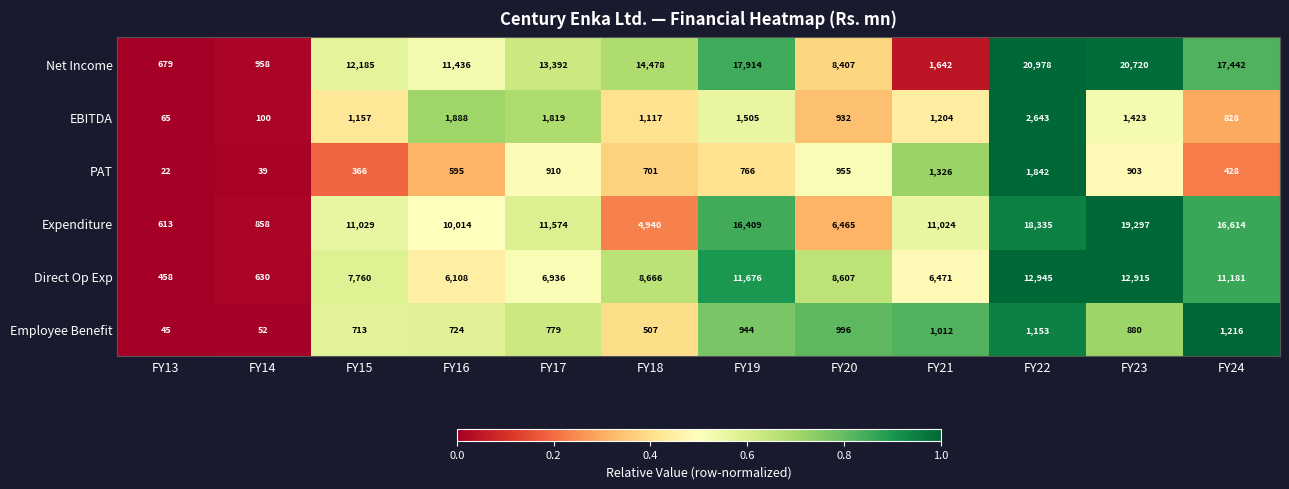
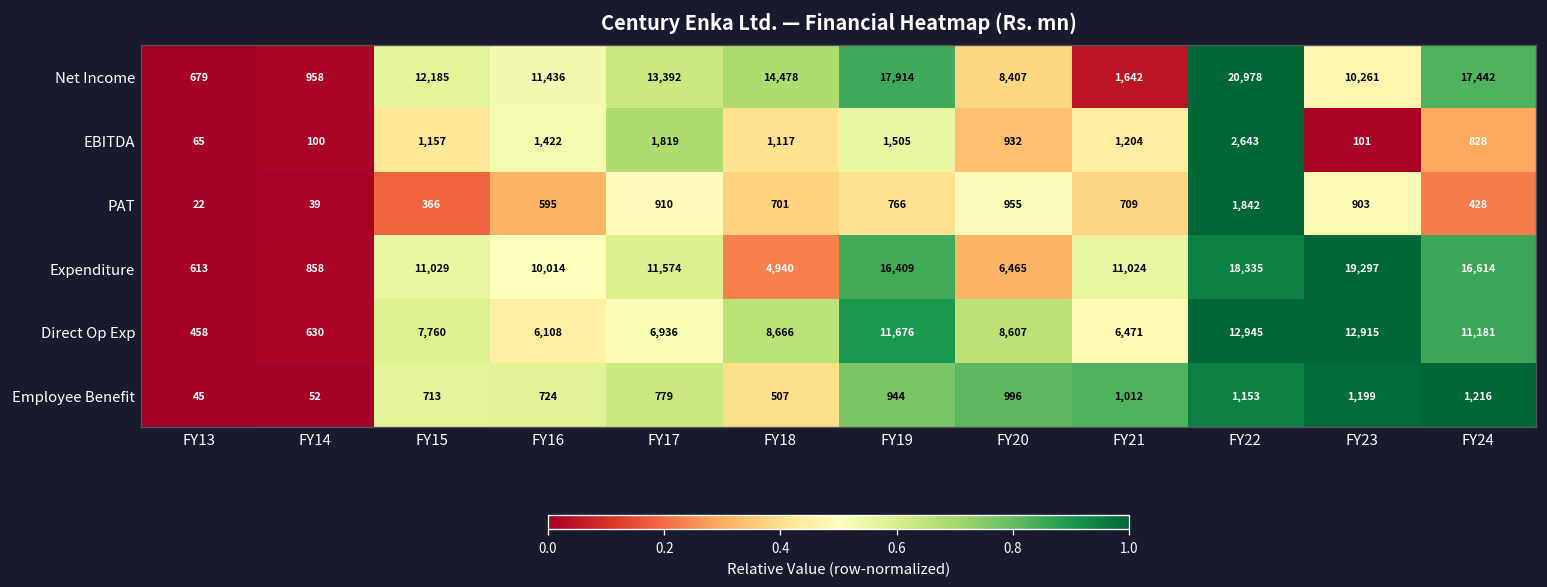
  {
    "Net Income": {
      "FY13": "679",
      "FY14": "958",
      "FY15": "12,185",
      "FY16": "11,436",
      "FY17": "13,392",
      "FY18": "14,478",
      "FY19": "17,914",
      "FY20": "8,407",
      "FY21": "1,642",
      "FY22": "20,978",
-     "FY23": "20,720",
+     "FY23": "10,261",
      "FY24": "17,442"
    },
    "EBITDA": {
      "FY13": "65",
      "FY14": "100",
      "FY15": "1,157",
-     "FY16": "1,888",
+     "FY16": "1,422",
      "FY17": "1,819",
      "FY18": "1,117",
      "FY19": "1,505",
      "FY20": "932",
      "FY21": "1,204",
      "FY22": "2,643",
-     "FY23": "1,423",
+     "FY23": "101",
      "FY24": "828"
    },
    "PAT": {
      "FY13": "22",
      "FY14": "39",
      "FY15": "366",
      "FY16": "595",
      "FY17": "910",
      "FY18": "701",
      "FY19": "766",
      "FY20": "955",
-     "FY21": "1,326",
+     "FY21": "709",
      "FY22": "1,842",
      "FY23": "903",
      "FY24": "428"
    },
    "Expenditure": {
      "FY13": "613",
      "FY14": "858",
      "FY15": "11,029",
      "FY16": "10,014",
      "FY17": "11,574",
      "FY18": "4,940",
      "FY19": "16,409",
      "FY20": "6,465",
      "FY21": "11,024",
      "FY22": "18,335",
      "FY23": "19,297",
      "FY24": "16,614"
    },
    "Direct Op Exp": {
      "FY13": "458",
      "FY14": "630",
      "FY15": "7,760",
      "FY16": "6,108",
      "FY17": "6,936",
      "FY18": "8,666",
      "FY19": "11,676",
      "FY20": "8,607",
      "FY21": "6,471",
      "FY22": "12,945",
      "FY23": "12,915",
      "FY24": "11,181"
    },
    "Employee Benefit": {
      "FY13": "45",
      "FY14": "52",
      "FY15": "713",
      "FY16": "724",
      "FY17": "779",
      "FY18": "507",
      "FY19": "944",
      "FY20": "996",
      "FY21": "1,012",
      "FY22": "1,153",
-     "FY23": "880",
+     "FY23": "1,199",
      "FY24": "1,216"
    }
  }
